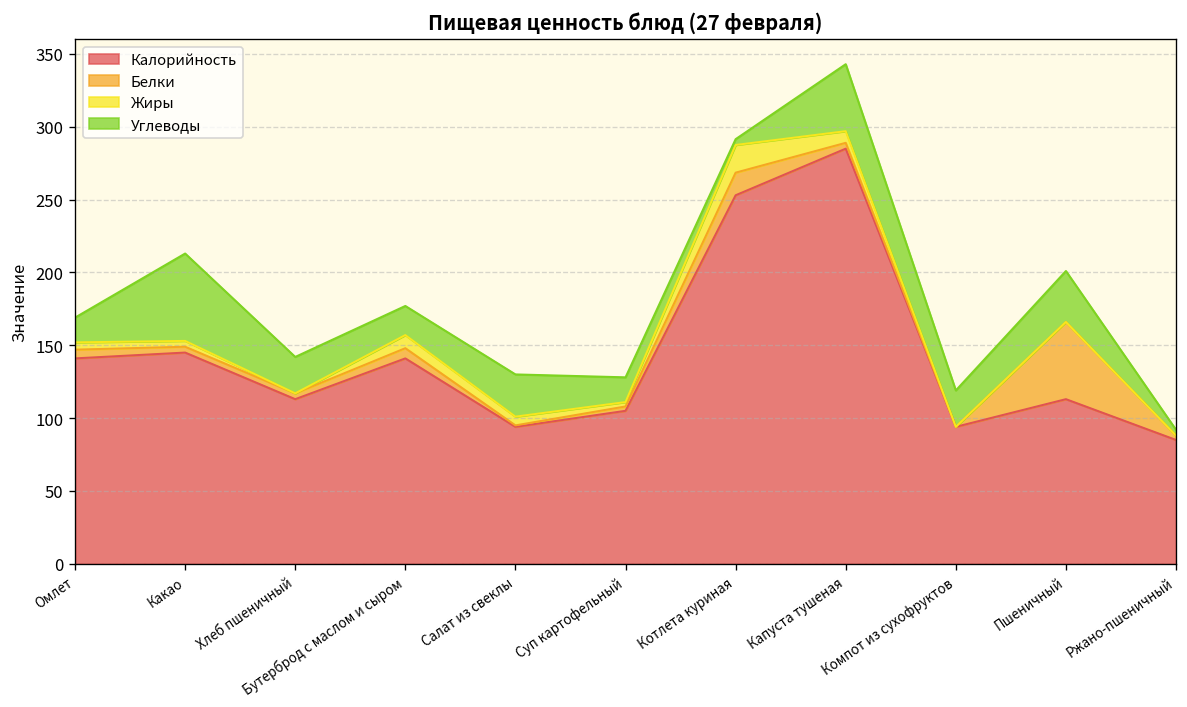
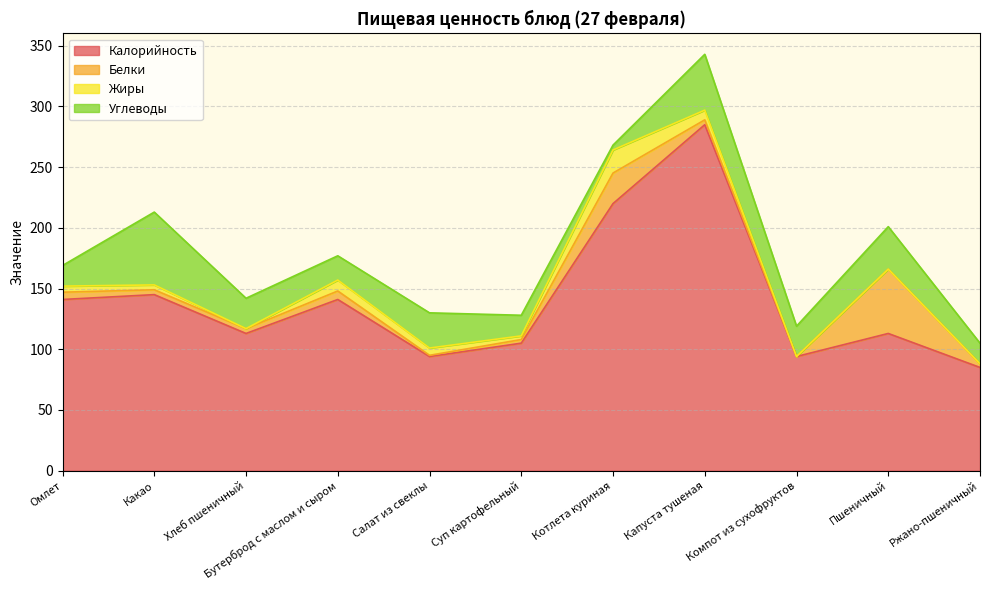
  {
    "Калорийность": {
      "Омлет": 141,
      "Какао": 145,
      "Хлеб пшеничный": 113,
      "Бутерброд с маслом и сыром": 141,
      "Суп картофельный": 105,
-     "Котлета куриная": 253,
+     "Котлета куриная": 220,
      "Капуста тушеная": 285,
      "Пшеничный": 113,
      "Ржано-пшеничный": 85
    },
    "Белки": {
      "Омлет": 6,
      "Какао": 4,
      "Бутерброд с маслом и сыром": 7,
      "Суп картофельный": 3,
-     "Котлета куриная": 16,
+     "Котлета куриная": 25,
      "Капуста тушеная": 4
    },
    "Жиры": {
      "Омлет": 5,
      "Какао": 4,
      "Бутерброд с маслом и сыром": 9,
      "Салат из свеклы": 6,
      "Суп картофельный": 3,
      "Котлета куриная": 19,
      "Капуста тушеная": 8
    },
    "Углеводы": {
      "Омлет": 17,
      "Какао": 60,
      "Хлеб пшеничный": 25,
      "Бутерброд с маслом и сыром": 20,
      "Салат из свеклы": 29,
      "Суп картофельный": 17,
      "Котлета куриная": 4,
      "Капуста тушеная": 46,
      "Компот из сухофруктов": 25,
      "Пшеничный": 35,
-     "Ржано-пшеничный": 4
+     "Ржано-пшеничный": 17
    }
  }
